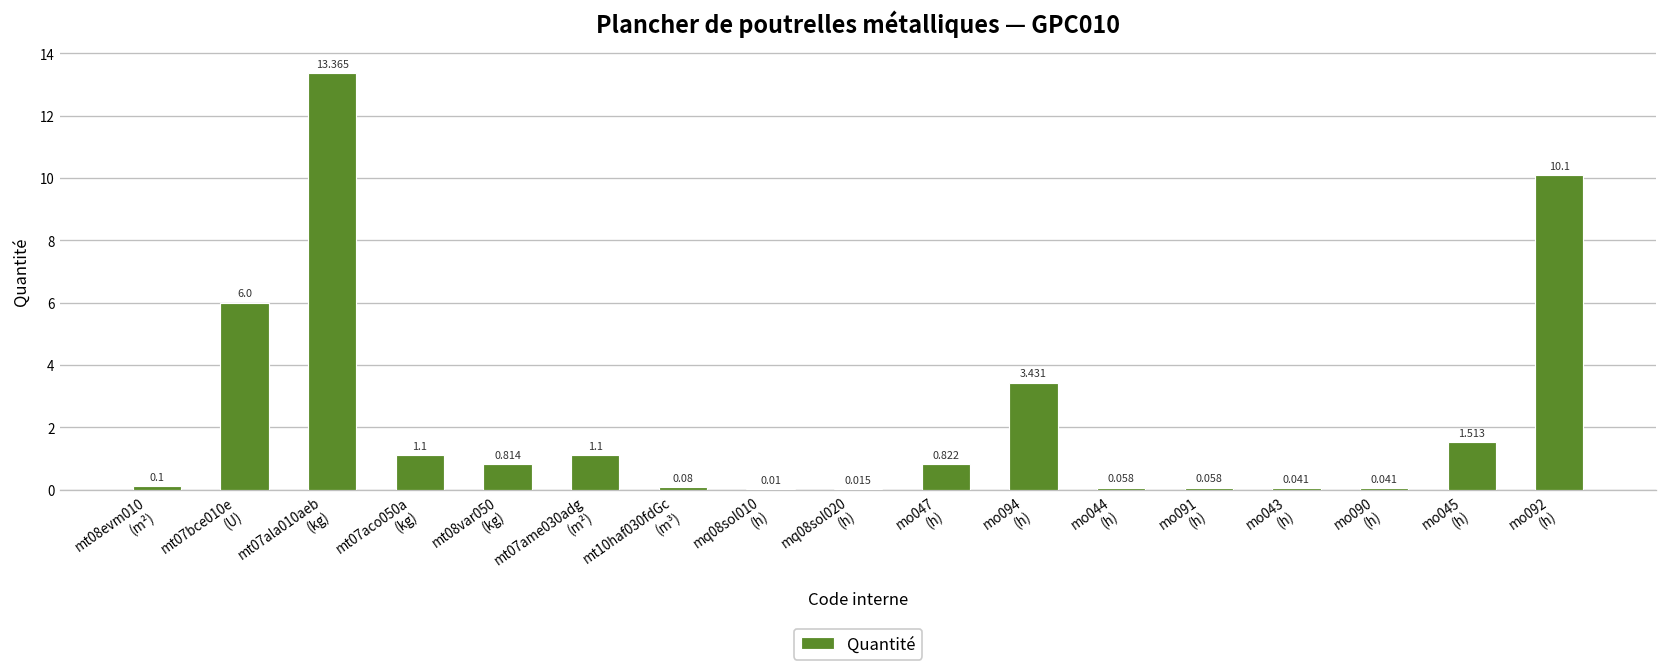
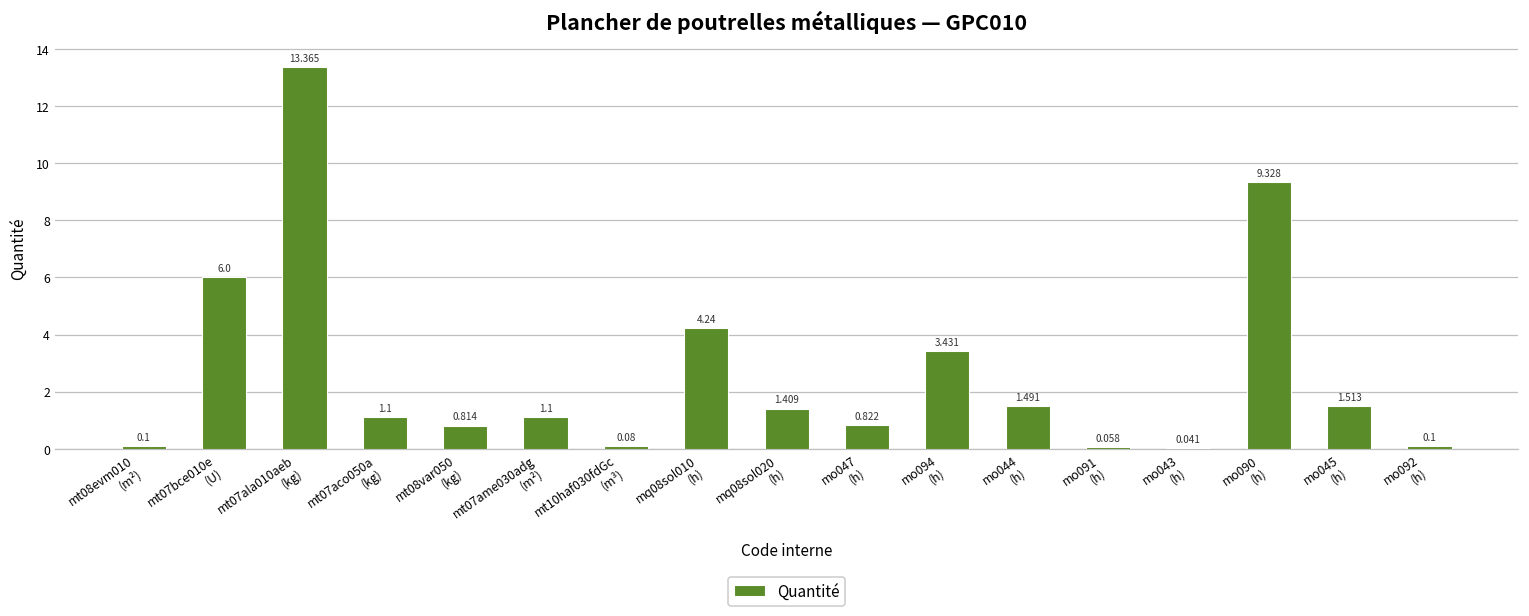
  {
    "mt08evm010 (m²)": 0.1,
    "mt07bce010e (U)": 6.0,
    "mt07ala010aeb (kg)": 13.365,
    "mt07aco050a (kg)": 1.1,
    "mt08var050 (kg)": 0.814,
    "mt07ame030adg (m²)": 1.1,
    "mt10haf030fdGc (m³)": 0.08,
-   "mq08sol010 (h)": 0.01,
-   "mq08sol020 (h)": 0.015,
+   "mq08sol010 (h)": 4.24,
+   "mq08sol020 (h)": 1.409,
    "mo047 (h)": 0.822,
    "mo094 (h)": 3.431,
-   "mo044 (h)": 0.058,
+   "mo044 (h)": 1.491,
    "mo091 (h)": 0.058,
    "mo043 (h)": 0.041,
-   "mo090 (h)": 0.041,
+   "mo090 (h)": 9.328,
    "mo045 (h)": 1.513,
-   "mo092 (h)": 10.1
+   "mo092 (h)": 0.1
  }
